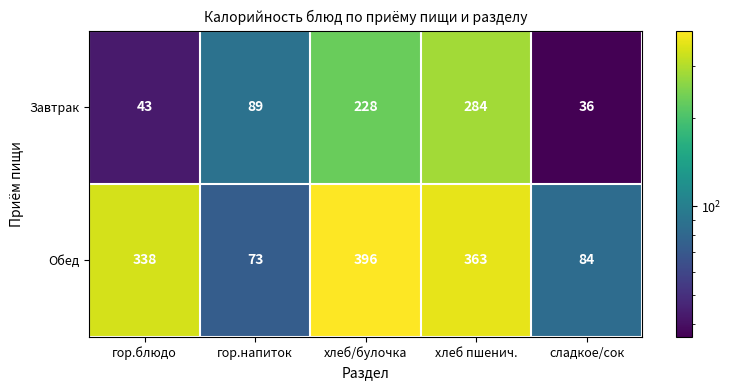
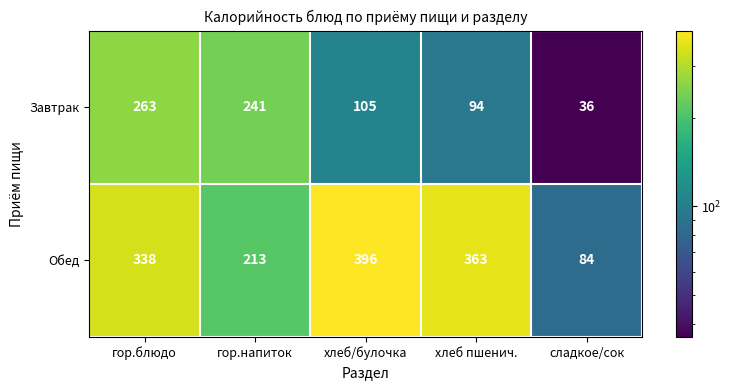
  {
    "Завтрак": {
-     "гор.блюдо": 43,
-     "гор.напиток": 89,
-     "хлеб/булочка": 228,
-     "хлеб пшенич.": 284,
+     "гор.блюдо": 263,
+     "гор.напиток": 241,
+     "хлеб/булочка": 105,
+     "хлеб пшенич.": 94,
      "сладкое/сок": 36
    },
    "Обед": {
      "гор.блюдо": 338,
-     "гор.напиток": 73,
+     "гор.напиток": 213,
      "хлеб/булочка": 396,
      "хлеб пшенич.": 363,
      "сладкое/сок": 84
    }
  }
